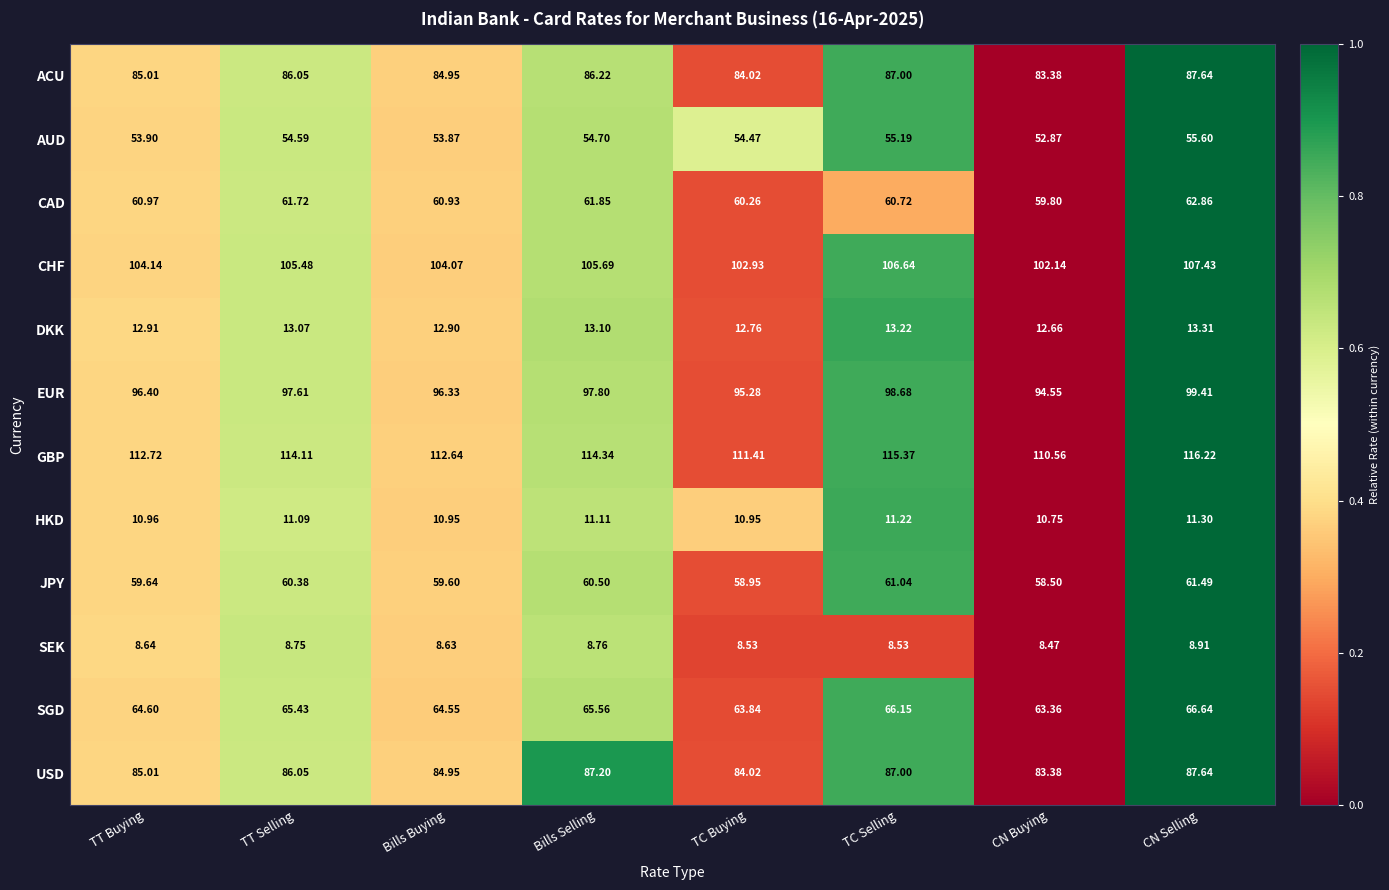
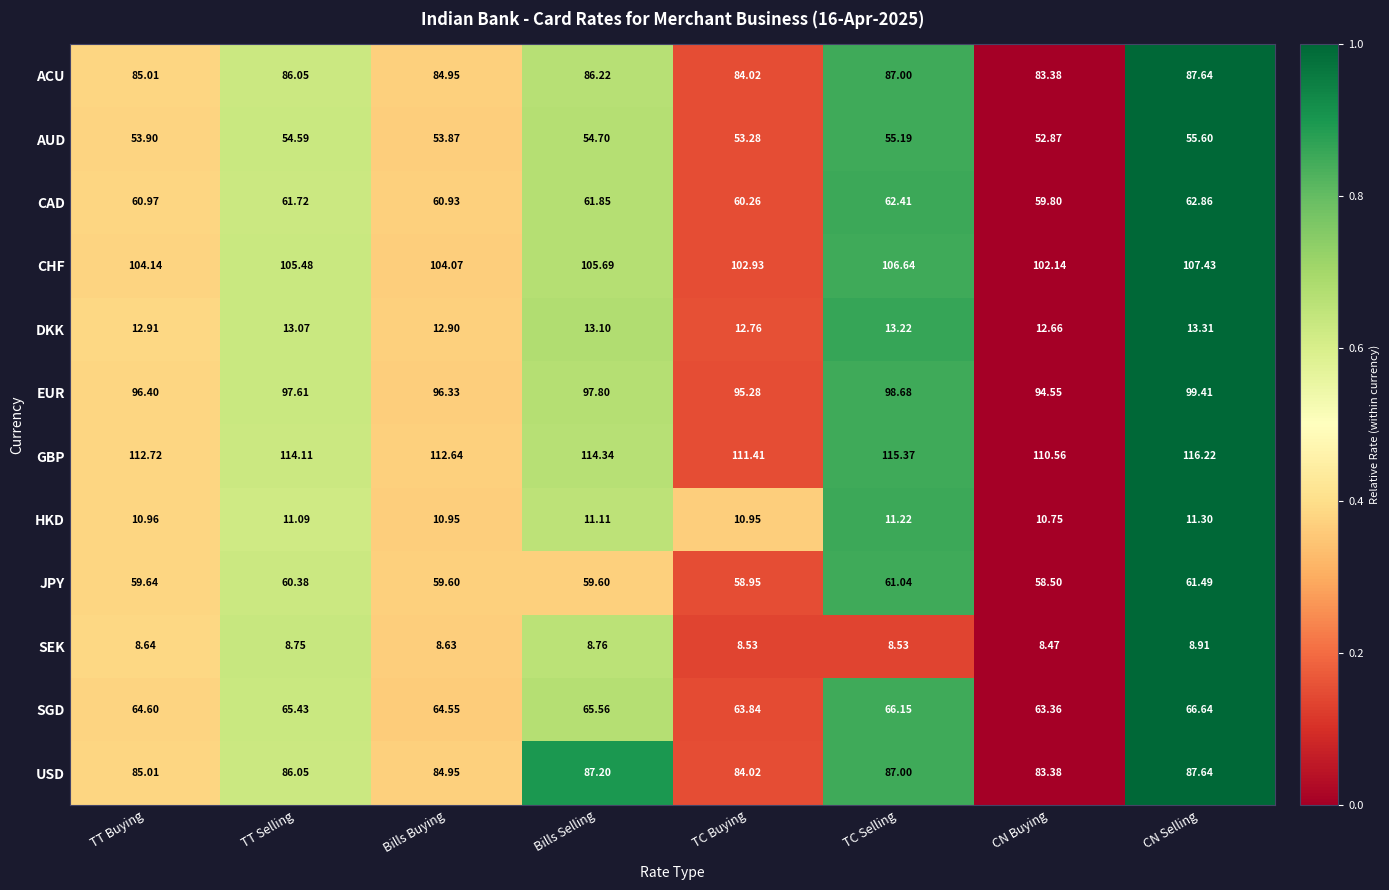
  {
    "ACU": {
      "TT Buying": 85.01,
      "TT Selling": 86.05,
      "Bills Buying": 84.95,
      "Bills Selling": 86.22,
      "TC Buying": 84.02,
      "TC Selling": 87.00,
      "CN Buying": 83.38,
      "CN Selling": 87.64
    },
    "AUD": {
      "TT Buying": 53.90,
      "TT Selling": 54.59,
      "Bills Buying": 53.87,
      "Bills Selling": 54.70,
-     "TC Buying": 54.47,
+     "TC Buying": 53.28,
      "TC Selling": 55.19,
      "CN Buying": 52.87,
      "CN Selling": 55.60
    },
    "CAD": {
      "TT Buying": 60.97,
      "TT Selling": 61.72,
      "Bills Buying": 60.93,
      "Bills Selling": 61.85,
      "TC Buying": 60.26,
-     "TC Selling": 60.72,
+     "TC Selling": 62.41,
      "CN Buying": 59.80,
      "CN Selling": 62.86
    },
    "CHF": {
      "TT Buying": 104.14,
      "TT Selling": 105.48,
      "Bills Buying": 104.07,
      "Bills Selling": 105.69,
      "TC Buying": 102.93,
      "TC Selling": 106.64,
      "CN Buying": 102.14,
      "CN Selling": 107.43
    },
    "DKK": {
      "TT Buying": 12.91,
      "TT Selling": 13.07,
      "Bills Buying": 12.90,
      "Bills Selling": 13.10,
      "TC Buying": 12.76,
      "TC Selling": 13.22,
      "CN Buying": 12.66,
      "CN Selling": 13.31
    },
    "EUR": {
      "TT Buying": 96.40,
      "TT Selling": 97.61,
      "Bills Buying": 96.33,
      "Bills Selling": 97.80,
      "TC Buying": 95.28,
      "TC Selling": 98.68,
      "CN Buying": 94.55,
      "CN Selling": 99.41
    },
    "GBP": {
      "TT Buying": 112.72,
      "TT Selling": 114.11,
      "Bills Buying": 112.64,
      "Bills Selling": 114.34,
      "TC Buying": 111.41,
      "TC Selling": 115.37,
      "CN Buying": 110.56,
      "CN Selling": 116.22
    },
    "HKD": {
      "TT Buying": 10.96,
      "TT Selling": 11.09,
      "Bills Buying": 10.95,
      "Bills Selling": 11.11,
      "TC Buying": 10.95,
      "TC Selling": 11.22,
      "CN Buying": 10.75,
      "CN Selling": 11.30
    },
    "JPY": {
      "TT Buying": 59.64,
      "TT Selling": 60.38,
      "Bills Buying": 59.60,
-     "Bills Selling": 60.50,
+     "Bills Selling": 59.60,
      "TC Buying": 58.95,
      "TC Selling": 61.04,
      "CN Buying": 58.50,
      "CN Selling": 61.49
    },
    "SEK": {
      "TT Buying": 8.64,
      "TT Selling": 8.75,
      "Bills Buying": 8.63,
      "Bills Selling": 8.76,
      "TC Buying": 8.53,
      "TC Selling": 8.53,
      "CN Buying": 8.47,
      "CN Selling": 8.91
    },
    "SGD": {
      "TT Buying": 64.60,
      "TT Selling": 65.43,
      "Bills Buying": 64.55,
      "Bills Selling": 65.56,
      "TC Buying": 63.84,
      "TC Selling": 66.15,
      "CN Buying": 63.36,
      "CN Selling": 66.64
    },
    "USD": {
      "TT Buying": 85.01,
      "TT Selling": 86.05,
      "Bills Buying": 84.95,
      "Bills Selling": 87.20,
      "TC Buying": 84.02,
      "TC Selling": 87.00,
      "CN Buying": 83.38,
      "CN Selling": 87.64
    }
  }
